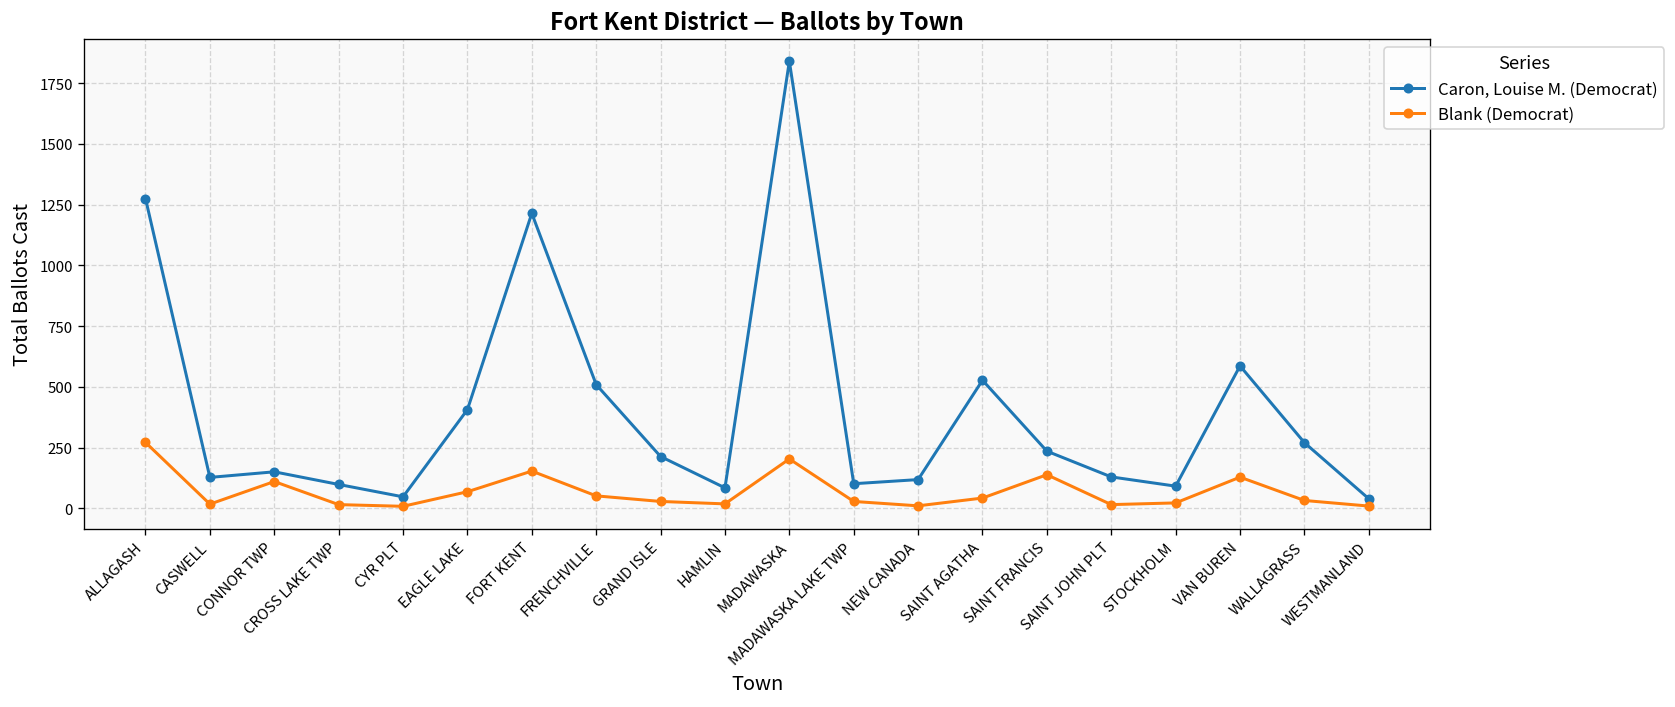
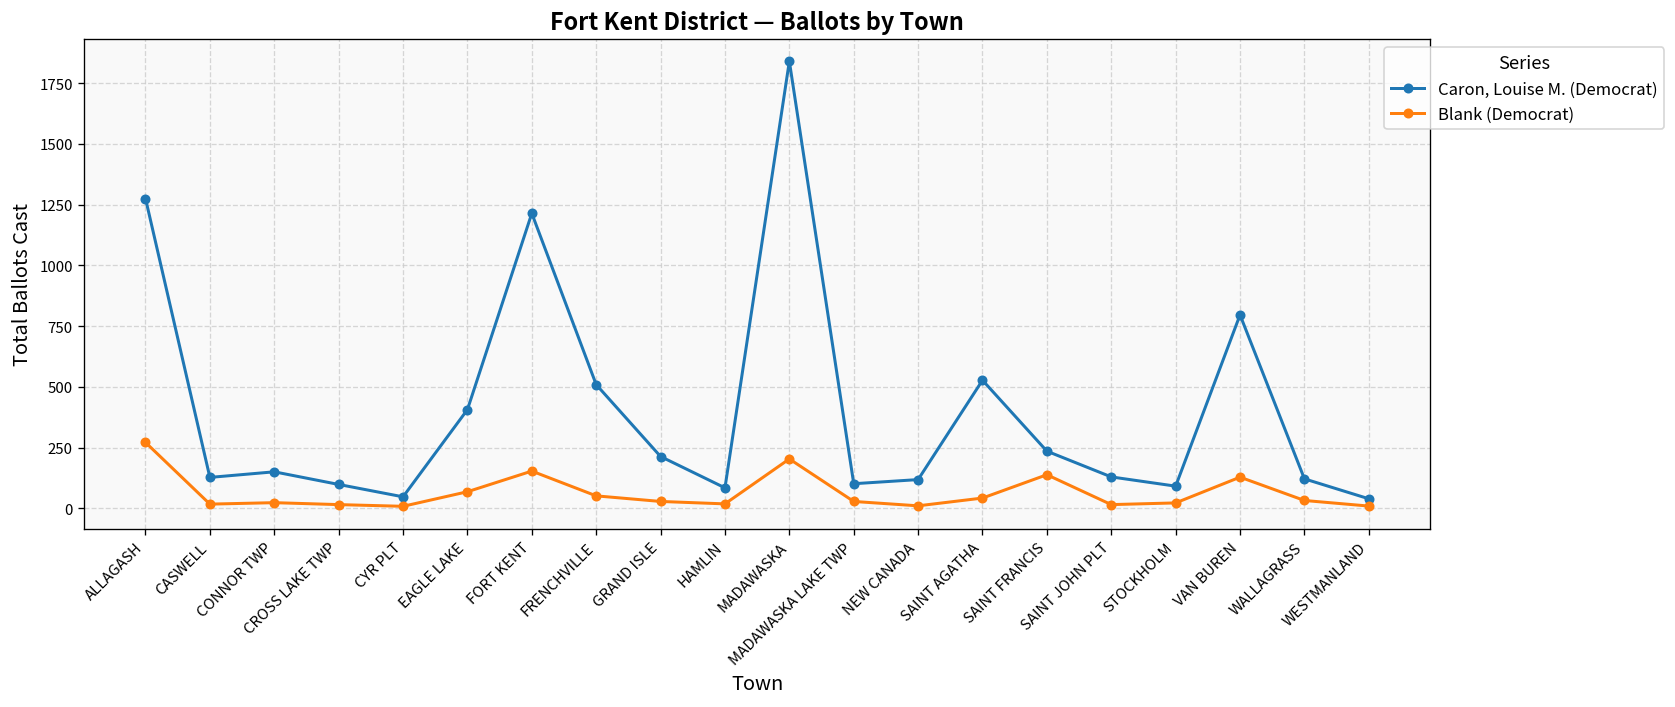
  {
    "Caron, Louise M. (Democrat)": {
      "ALLAGASH": 1280,
      "CASWELL": 130,
      "CONNOR TWP": 150,
      "CROSS LAKE TWP": 100,
      "CYR PLT": 50,
      "EAGLE LAKE": 410,
      "FORT KENT": 1210,
      "FRENCHVILLE": 510,
      "GRAND ISLE": 210,
      "HAMLIN": 80,
      "MADAWASKA": 1840,
      "MADAWASKA LAKE TWP": 100,
      "NEW CANADA": 120,
      "SAINT AGATHA": 530,
      "SAINT FRANCIS": 240,
      "SAINT JOHN PLT": 130,
      "STOCKHOLM": 90,
-     "VAN BUREN": 590,
-     "WALLAGRASS": 270,
+     "VAN BUREN": 800,
+     "WALLAGRASS": 120,
      "WESTMANLAND": 40
    },
    "Blank (Democrat)": {
      "ALLAGASH": 270,
      "CASWELL": 20,
-     "CONNOR TWP": 110,
+     "CONNOR TWP": 20,
      "CROSS LAKE TWP": 20,
      "CYR PLT": 10,
      "EAGLE LAKE": 70,
      "FORT KENT": 150,
      "FRENCHVILLE": 50,
      "GRAND ISLE": 30,
      "HAMLIN": 20,
      "MADAWASKA": 200,
      "MADAWASKA LAKE TWP": 30,
      "NEW CANADA": 10,
      "SAINT AGATHA": 40,
      "SAINT FRANCIS": 140,
      "SAINT JOHN PLT": 20,
      "STOCKHOLM": 20,
      "VAN BUREN": 130,
      "WALLAGRASS": 30,
      "WESTMANLAND": 10
    }
  }
